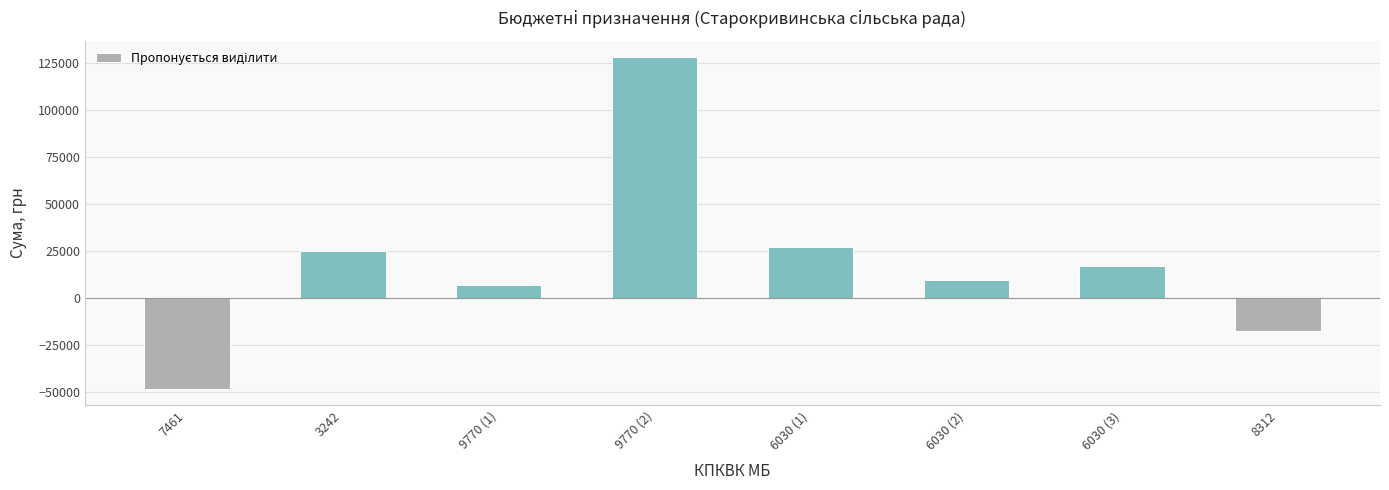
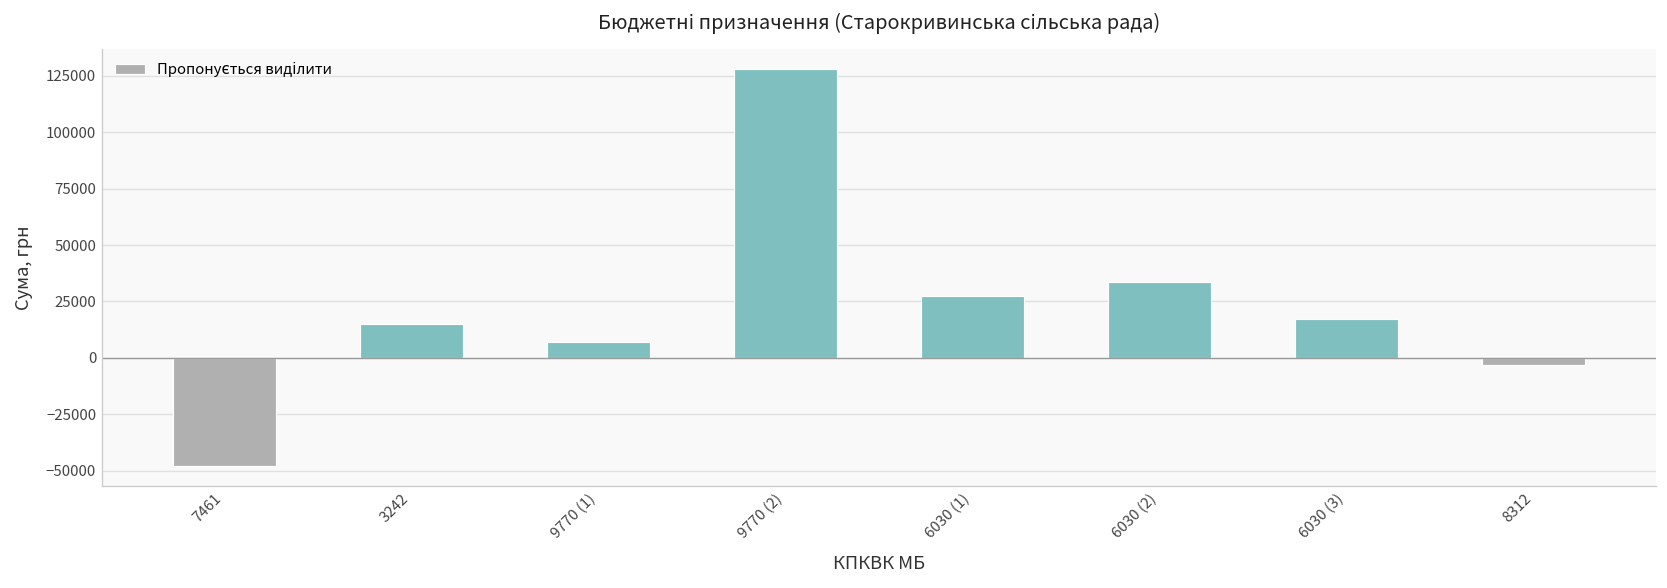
  {
    "7461": -48000,
-   "3242": 25000,
+   "3242": 15000,
    "9770 (1)": 7000,
    "9770 (2)": 128000,
    "6030 (1)": 27000,
-   "6030 (2)": 10000,
+   "6030 (2)": 33000,
    "6030 (3)": 17000,
-   "8312": -17000
+   "8312": -3000
  }
